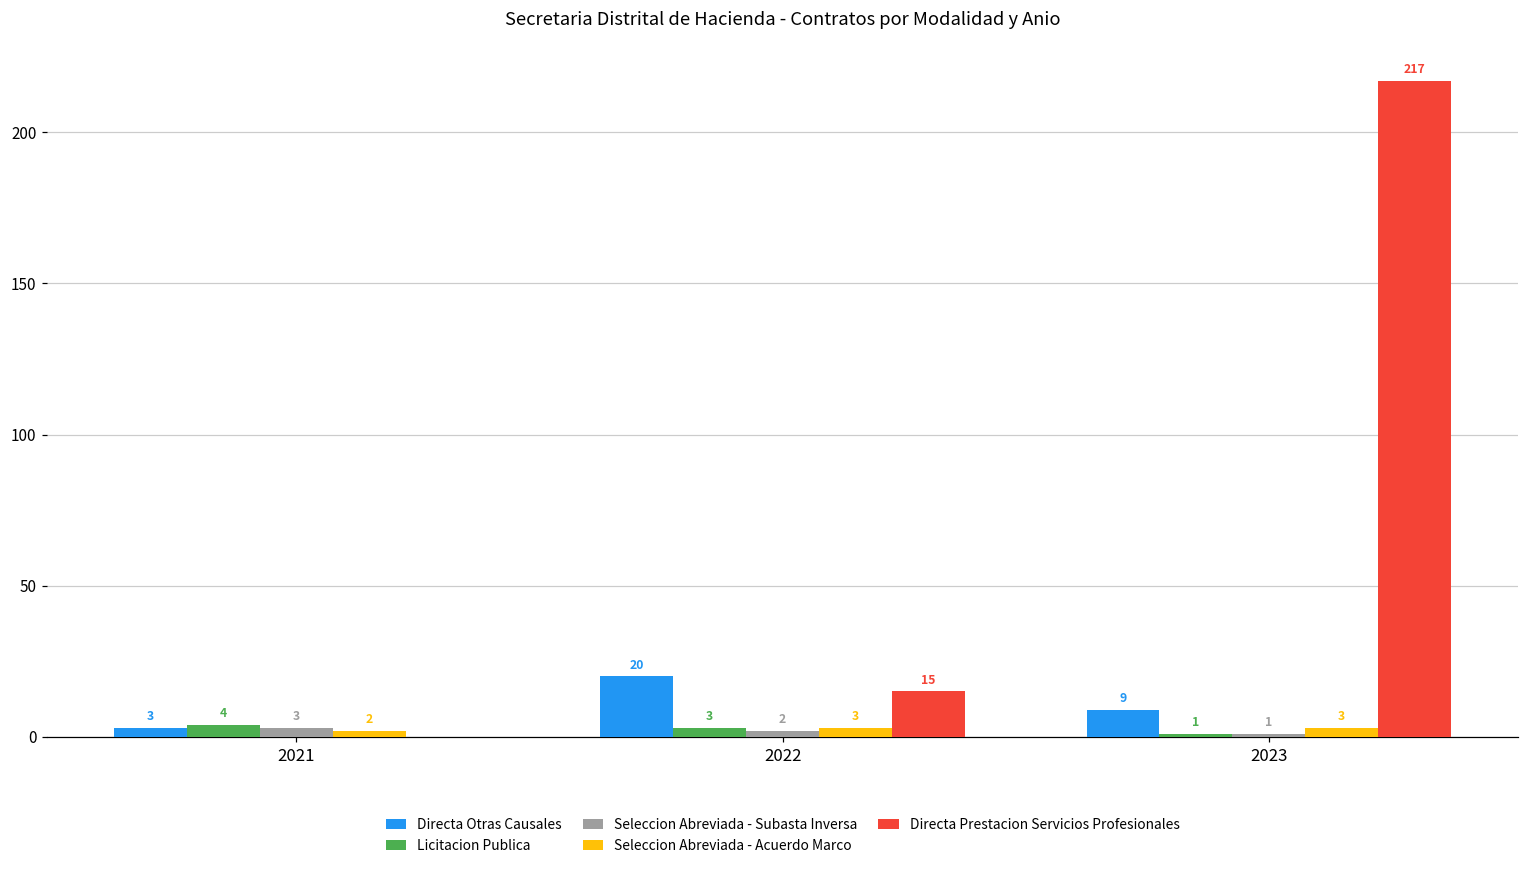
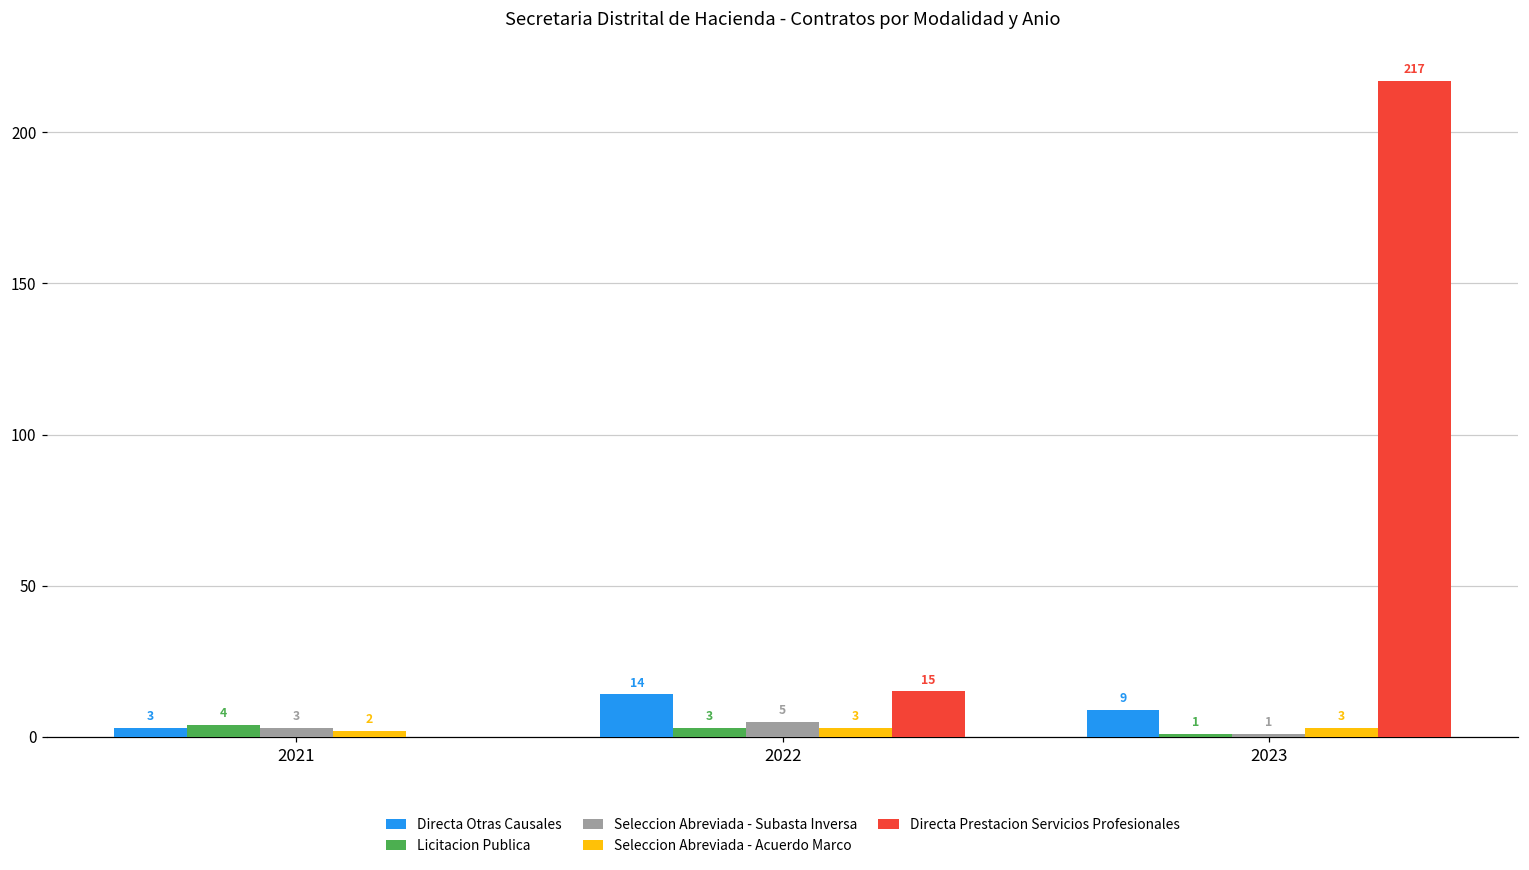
  {
    "Directa Otras Causales": {
      "2021": 3,
-     "2022": 20,
+     "2022": 14,
      "2023": 9
    },
    "Licitacion Publica": {
      "2021": 4,
      "2022": 3,
      "2023": 1
    },
    "Seleccion Abreviada - Subasta Inversa": {
      "2021": 3,
-     "2022": 2,
+     "2022": 5,
      "2023": 1
    },
    "Seleccion Abreviada - Acuerdo Marco": {
      "2021": 2,
      "2022": 3,
      "2023": 3
    },
    "Directa Prestacion Servicios Profesionales": {
      "2022": 15,
      "2023": 217
    }
  }
